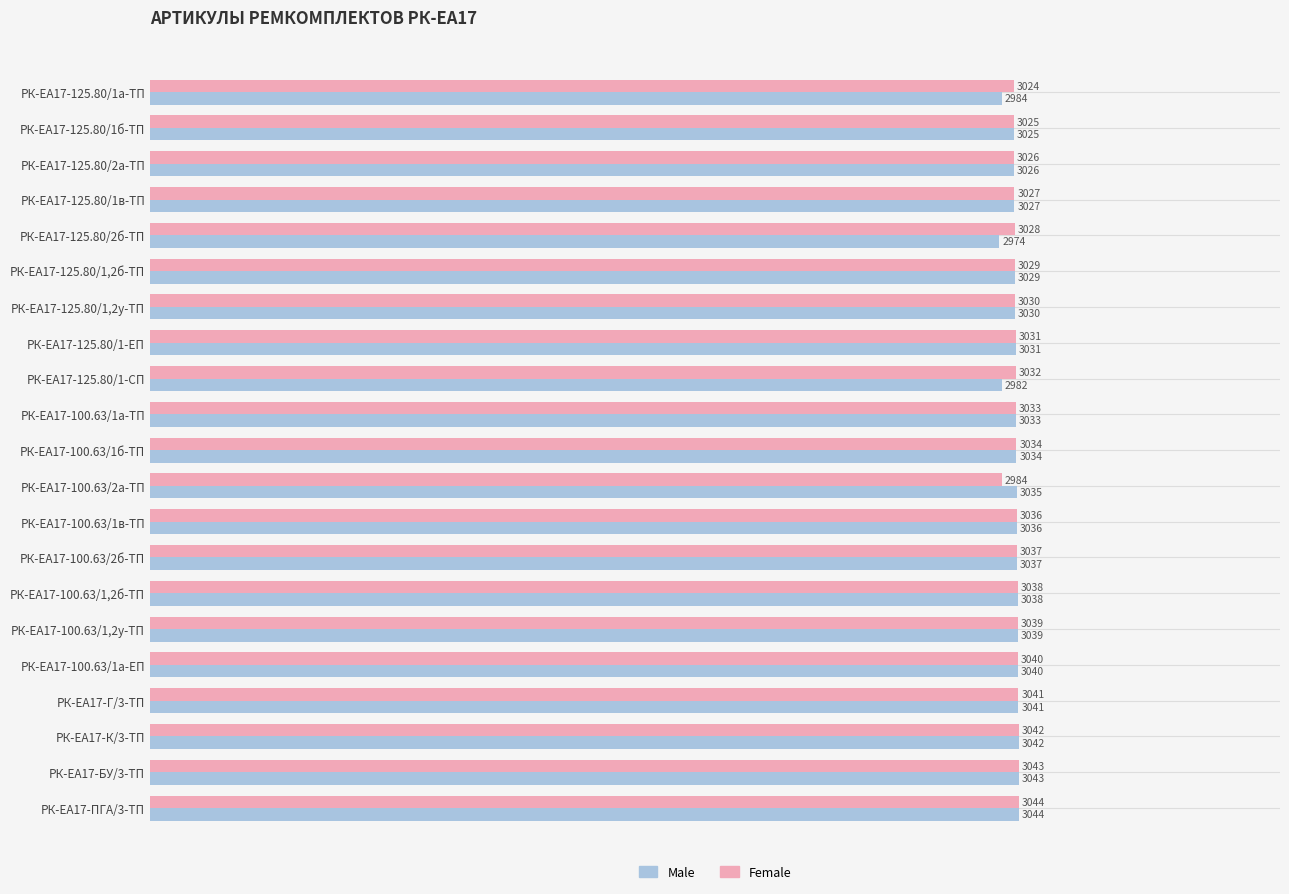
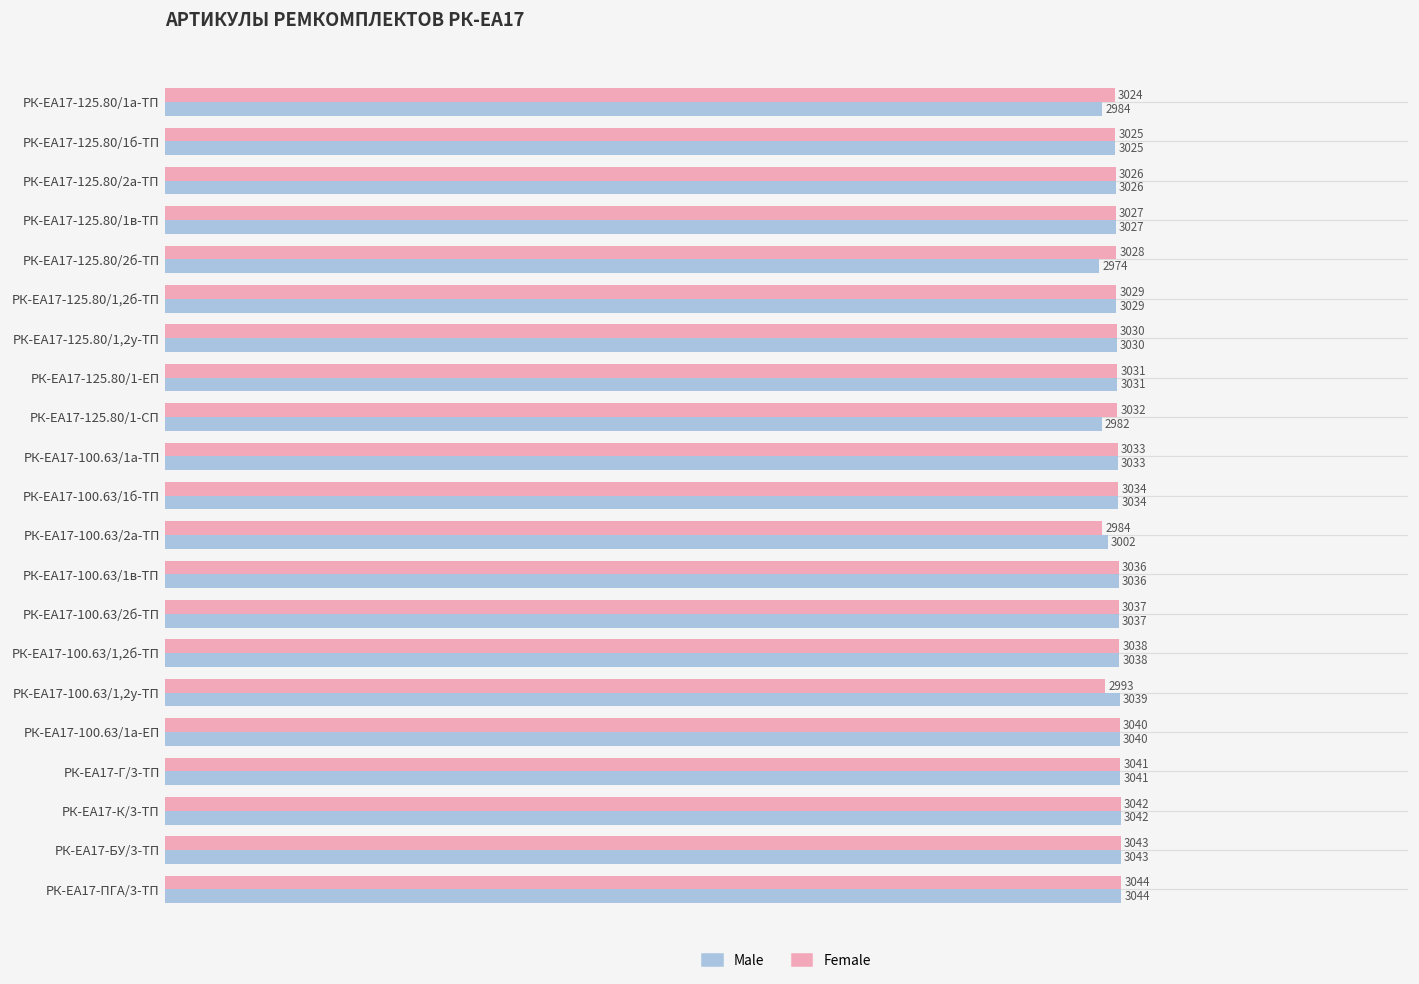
  {
    "Male": {
      "РК-ЕА17-125.80/1а-ТП": 2984,
      "РК-ЕА17-125.80/1б-ТП": 3025,
      "РК-ЕА17-125.80/2а-ТП": 3026,
      "РК-ЕА17-125.80/1в-ТП": 3027,
      "РК-ЕА17-125.80/2б-ТП": 2974,
      "РК-ЕА17-125.80/1,2б-ТП": 3029,
      "РК-ЕА17-125.80/1,2у-ТП": 3030,
      "РК-ЕА17-125.80/1-ЕП": 3031,
      "РК-ЕА17-125.80/1-СП": 2982,
      "РК-ЕА17-100.63/1а-ТП": 3033,
      "РК-ЕА17-100.63/1б-ТП": 3034,
-     "РК-ЕА17-100.63/2а-ТП": 3035,
+     "РК-ЕА17-100.63/2а-ТП": 3002,
      "РК-ЕА17-100.63/1в-ТП": 3036,
      "РК-ЕА17-100.63/2б-ТП": 3037,
      "РК-ЕА17-100.63/1,2б-ТП": 3038,
      "РК-ЕА17-100.63/1,2у-ТП": 3039,
      "РК-ЕА17-100.63/1а-ЕП": 3040,
      "РК-ЕА17-Г/3-ТП": 3041,
      "РК-ЕА17-К/3-ТП": 3042,
      "РК-ЕА17-БУ/3-ТП": 3043,
      "РК-ЕА17-ПГА/3-ТП": 3044
    },
    "Female": {
      "РК-ЕА17-125.80/1а-ТП": 3024,
      "РК-ЕА17-125.80/1б-ТП": 3025,
      "РК-ЕА17-125.80/2а-ТП": 3026,
      "РК-ЕА17-125.80/1в-ТП": 3027,
      "РК-ЕА17-125.80/2б-ТП": 3028,
      "РК-ЕА17-125.80/1,2б-ТП": 3029,
      "РК-ЕА17-125.80/1,2у-ТП": 3030,
      "РК-ЕА17-125.80/1-ЕП": 3031,
      "РК-ЕА17-125.80/1-СП": 3032,
      "РК-ЕА17-100.63/1а-ТП": 3033,
      "РК-ЕА17-100.63/1б-ТП": 3034,
      "РК-ЕА17-100.63/2а-ТП": 2984,
      "РК-ЕА17-100.63/1в-ТП": 3036,
      "РК-ЕА17-100.63/2б-ТП": 3037,
      "РК-ЕА17-100.63/1,2б-ТП": 3038,
-     "РК-ЕА17-100.63/1,2у-ТП": 3039,
+     "РК-ЕА17-100.63/1,2у-ТП": 2993,
      "РК-ЕА17-100.63/1а-ЕП": 3040,
      "РК-ЕА17-Г/3-ТП": 3041,
      "РК-ЕА17-К/3-ТП": 3042,
      "РК-ЕА17-БУ/3-ТП": 3043,
      "РК-ЕА17-ПГА/3-ТП": 3044
    }
  }
